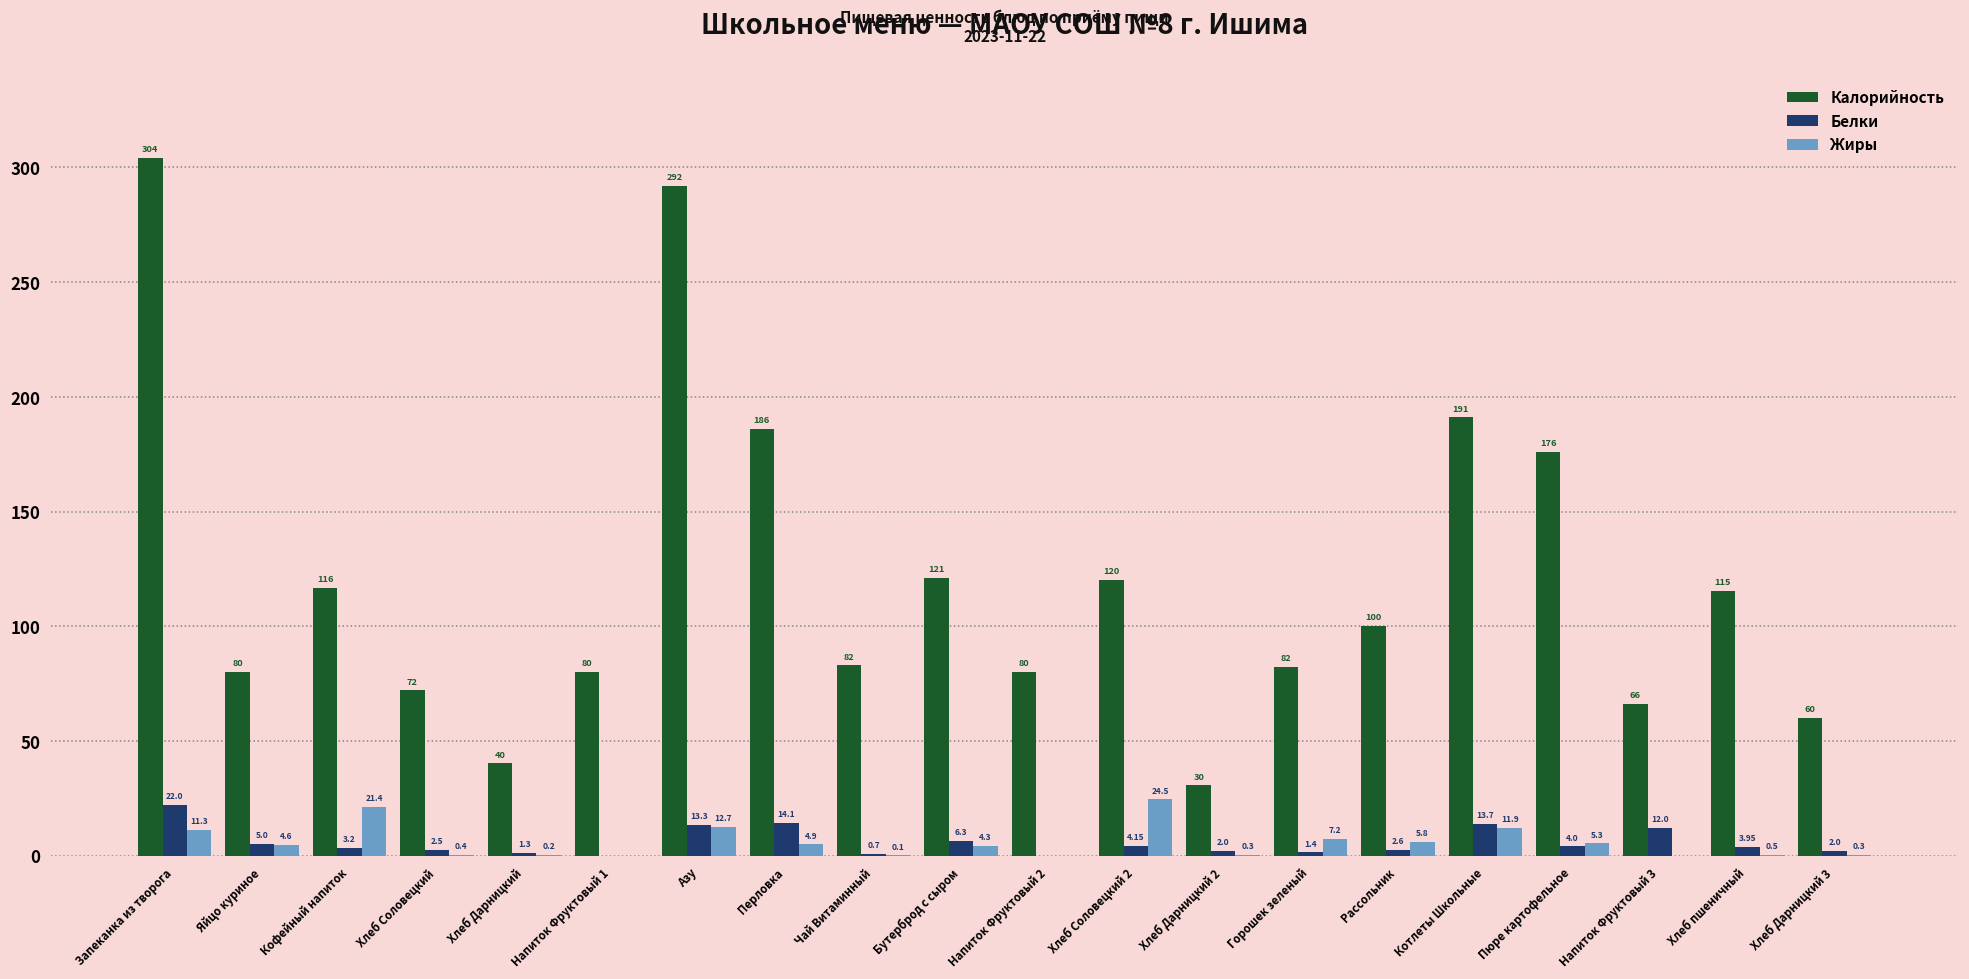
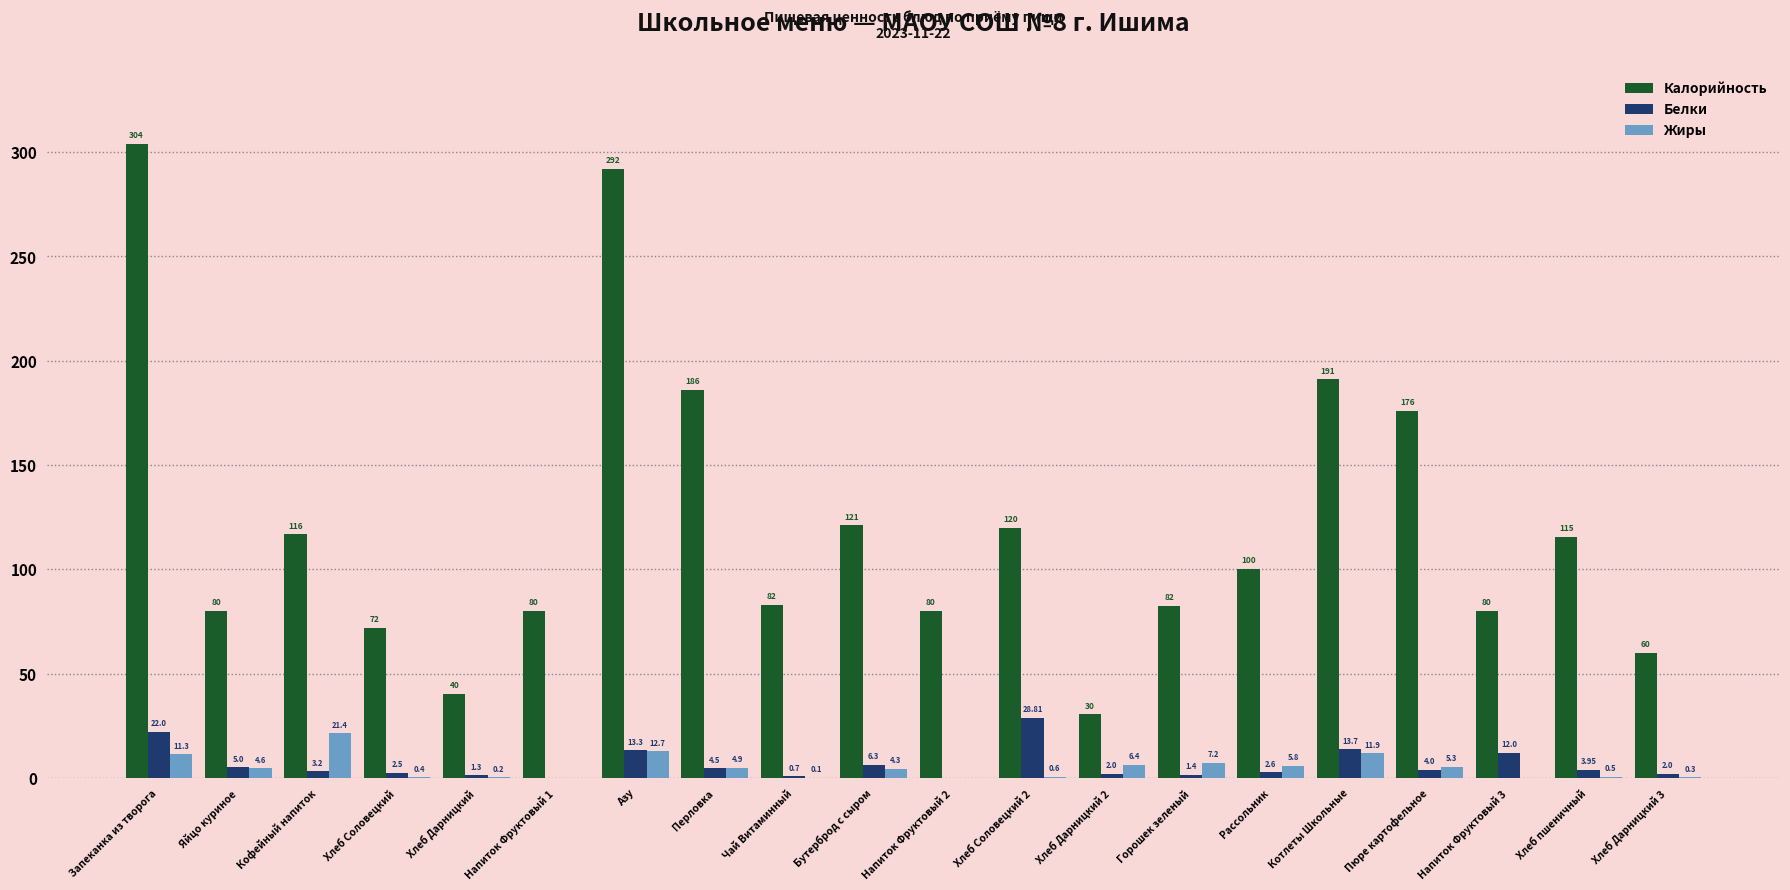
  {
    "Калорийность": {
      "Запеканка из творога": 304,
      "Яйцо куриное": 80,
      "Хлеб Соловецкий": 72,
      "Хлеб Дарницкий": 40,
      "Напиток Фруктовый 1": 80,
      "Азу": 292,
      "Перловка": 186,
      "Бутерброд с сыром": 121,
      "Напиток Фруктовый 2": 80,
      "Хлеб Соловецкий 2": 120,
      "Горошек зеленый": 82,
      "Рассольник": 100,
      "Котлеты Школьные": 191,
      "Пюре картофельное": 176,
-     "Напиток Фруктовый 3": 66,
+     "Напиток Фруктовый 3": 80,
      "Хлеб пшеничный": 115,
      "Хлеб Дарницкий 3": 60
    },
    "Белки": {
      "Запеканка из творога": 22.0,
      "Яйцо куриное": 5.0,
      "Кофейный напиток": 3.2,
      "Хлеб Соловецкий": 2.5,
      "Хлеб Дарницкий": 1.3,
      "Азу": 13.3,
-     "Перловка": 14.1,
+     "Перловка": 4.5,
      "Чай Витаминный": 0.7,
      "Бутерброд с сыром": 6.3,
-     "Хлеб Соловецкий 2": 4.15,
+     "Хлеб Соловецкий 2": 28.81,
      "Хлеб Дарницкий 2": 2.0,
      "Горошек зеленый": 1.4,
      "Рассольник": 2.6,
      "Котлеты Школьные": 13.7,
      "Пюре картофельное": 4.0,
      "Напиток Фруктовый 3": 12.0,
      "Хлеб пшеничный": 3.95,
      "Хлеб Дарницкий 3": 2.0
    },
    "Жиры": {
      "Запеканка из творога": 11.3,
      "Яйцо куриное": 4.6,
      "Кофейный напиток": 21.4,
      "Хлеб Соловецкий": 0.4,
      "Хлеб Дарницкий": 0.2,
      "Азу": 12.7,
      "Перловка": 4.9,
      "Чай Витаминный": 0.1,
      "Бутерброд с сыром": 4.3,
-     "Хлеб Соловецкий 2": 24.5,
-     "Хлеб Дарницкий 2": 0.3,
+     "Хлеб Соловецкий 2": 0.6,
+     "Хлеб Дарницкий 2": 6.4,
      "Горошек зеленый": 7.2,
      "Рассольник": 5.8,
      "Котлеты Школьные": 11.9,
      "Пюре картофельное": 5.3,
      "Хлеб пшеничный": 0.5,
      "Хлеб Дарницкий 3": 0.3
    }
  }
